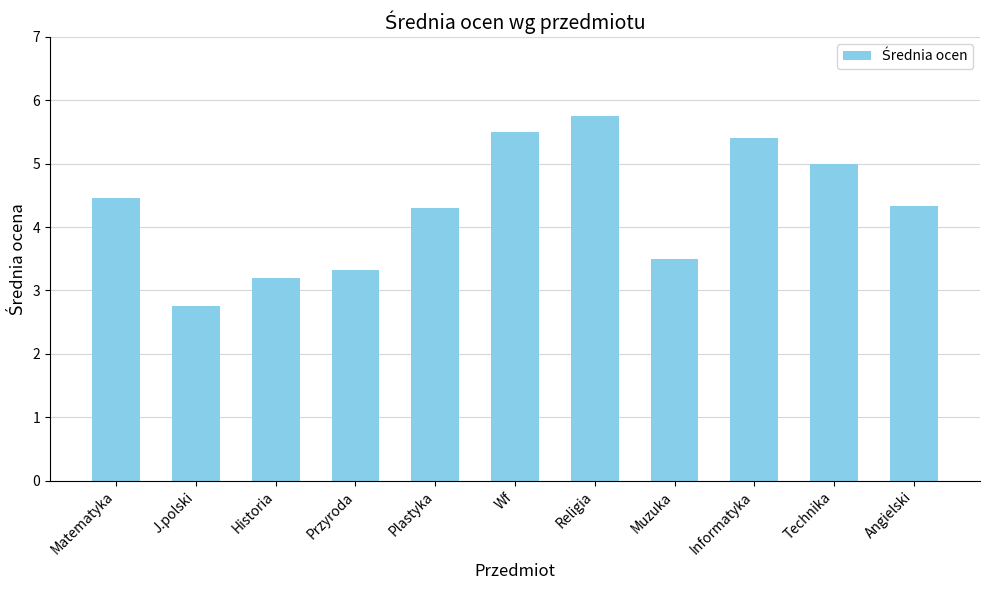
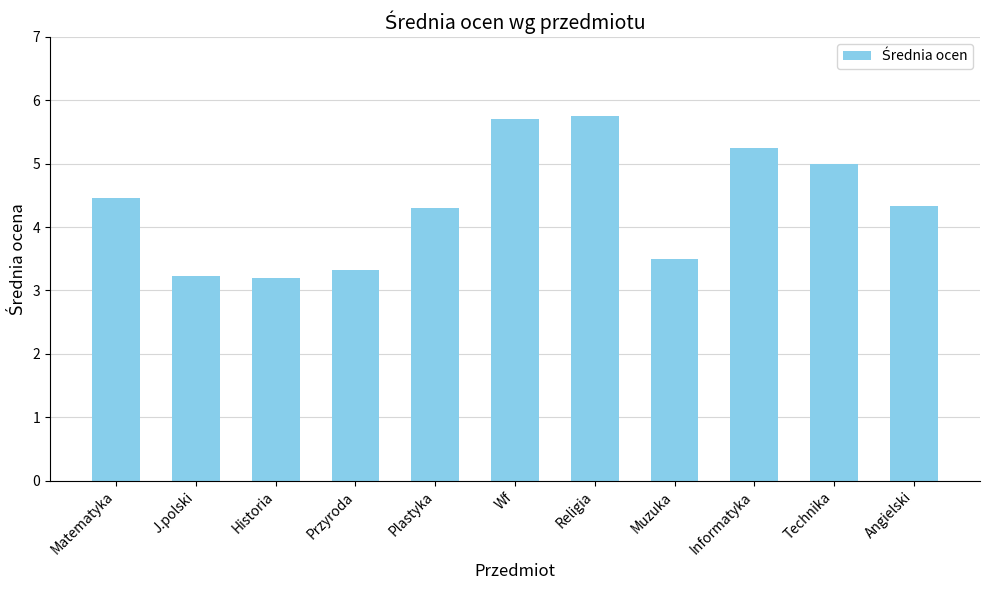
  {
    "Matematyka": 4.5,
-   "J.polski": 2.8,
+   "J.polski": 3.2,
    "Historia": 3.2,
    "Przyroda": 3.3,
    "Plastyka": 4.3,
-   "Wf": 5.5,
+   "Wf": 5.7,
    "Religia": 5.8,
    "Muzuka": 3.5,
-   "Informatyka": 5.4,
+   "Informatyka": 5.3,
    "Technika": 5.0,
    "Angielski": 4.3
  }
